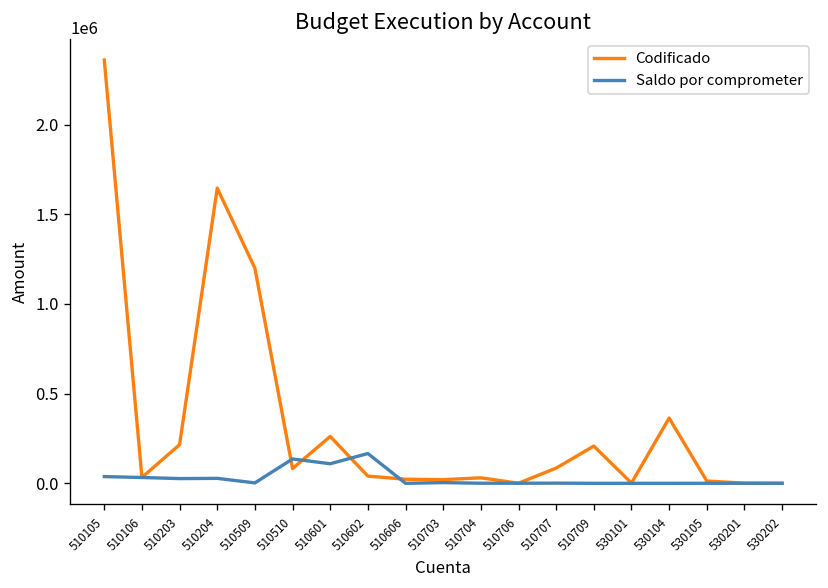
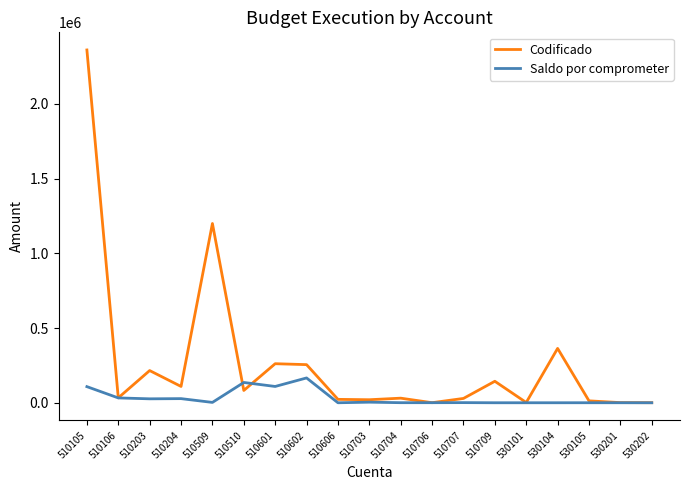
  {
    "Codificado": {
      "510105": 2360000,
      "510203": 220000,
-     "510204": 1650000,
+     "510204": 110000,
      "510509": 1200000,
      "510510": 80000,
      "510601": 260000,
-     "510602": 40000,
+     "510602": 260000,
      "510606": 20000,
      "510704": 30000,
-     "510707": 80000,
-     "510709": 210000,
+     "510707": 30000,
+     "510709": 140000,
      "530104": 360000
    },
    "Saldo por comprometer": {
-     "510105": 40000,
+     "510105": 110000,
      "510203": 30000,
      "510204": 30000,
      "510509": 0,
      "510510": 140000,
      "510601": 110000,
      "510602": 170000,
      "510606": 0,
      "510704": 0,
      "510707": 0,
      "510709": 0,
      "530104": 0
    }
  }
